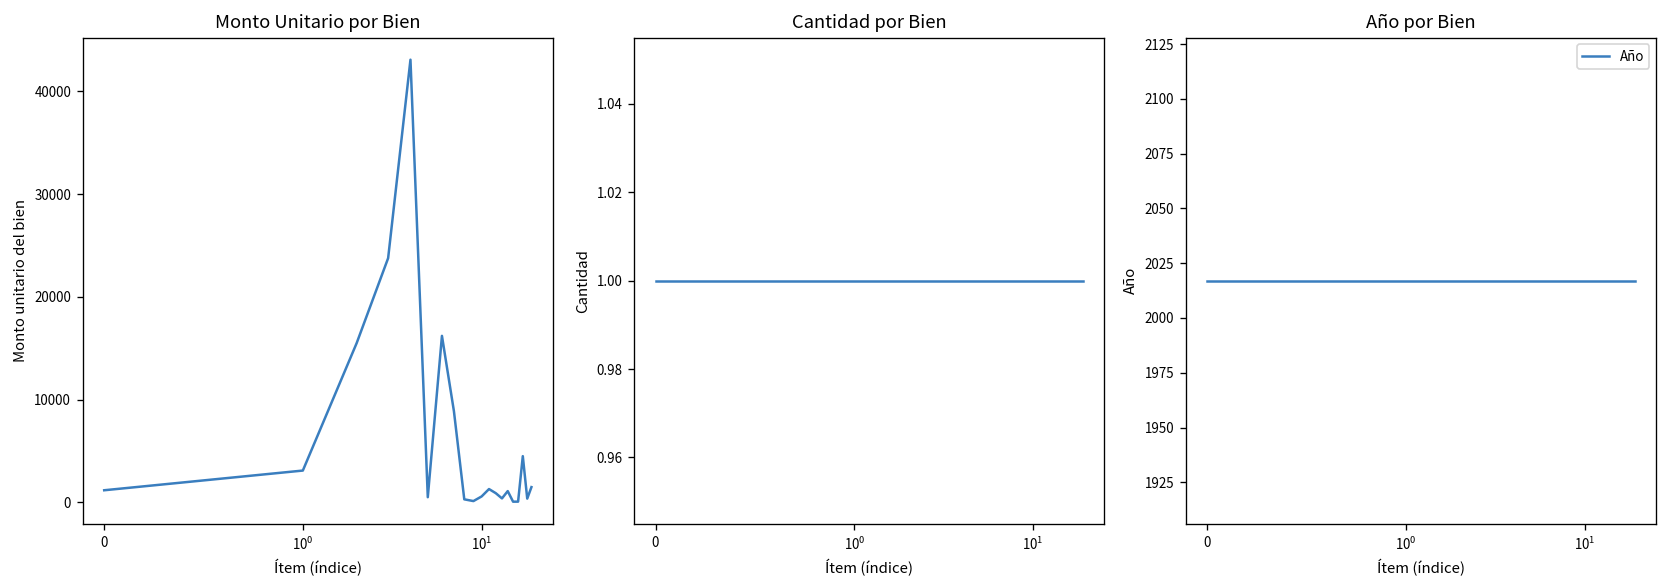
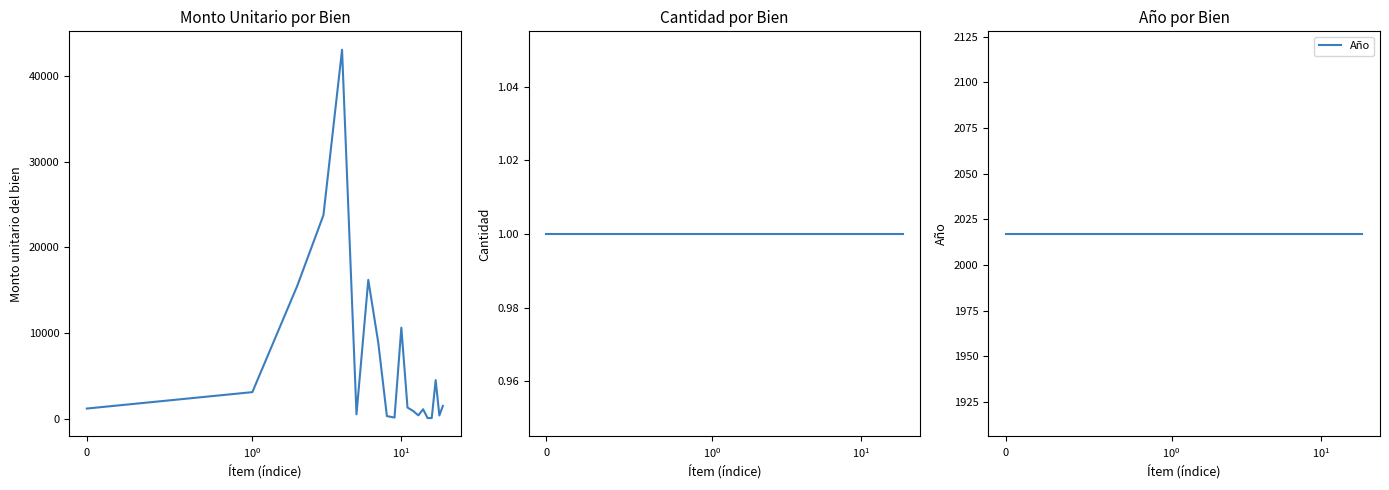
  {
    "Monto Unitario por Bien": {
      "0": 1000,
      "10^0": 3000,
-     "10^1": 1000
+     "10^1": 11000
    },
    "Cantidad por Bien": {
      "0": 1.000,
      "10^0": 1.000,
      "10^1": 1.000
    },
    "Año por Bien": {
      "0": 2017,
      "10^0": 2017,
      "10^1": 2017
    }
  }
